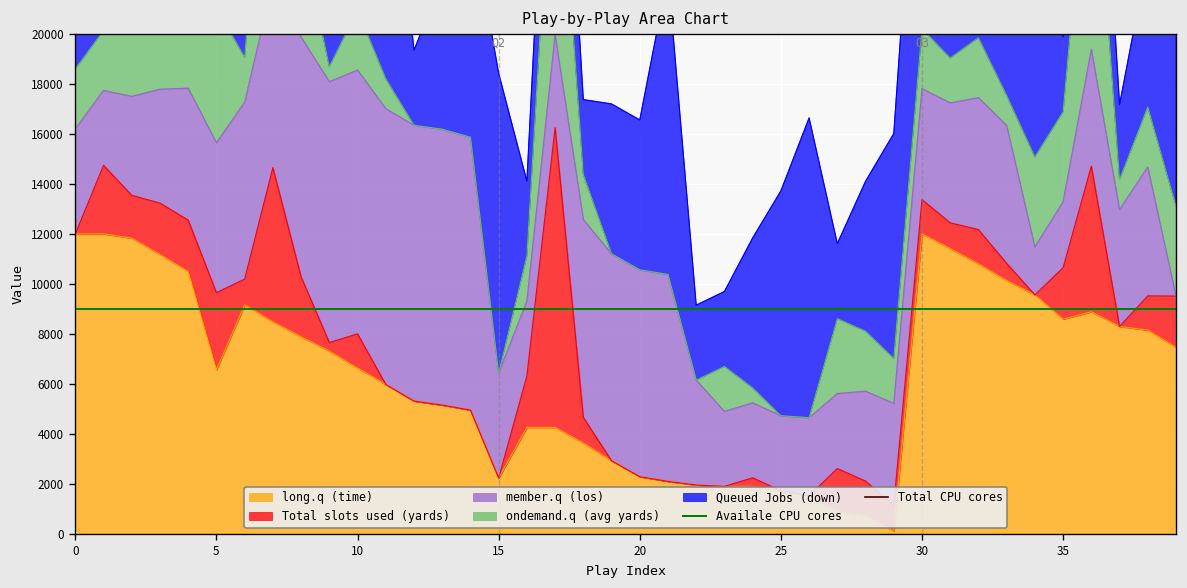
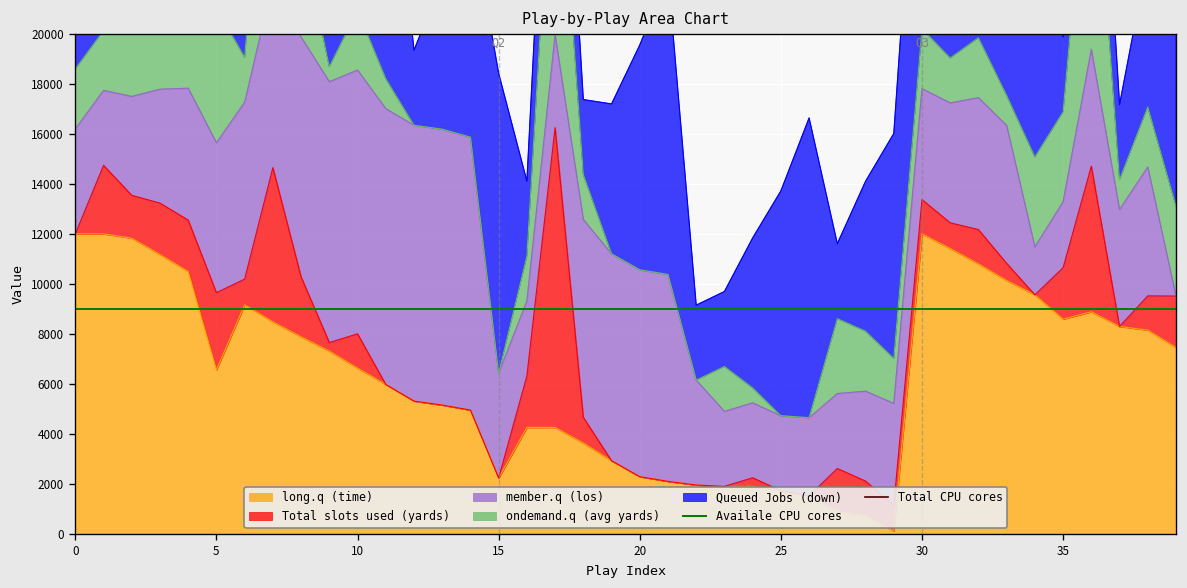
  {
    "long.q (time)": {
      "5": 6600,
      "10": 6600,
      "30": 12000,
      "35": 8600
    },
    "Total slots used (yards)": {
      "5": 3100,
      "10": 1400,
      "30": 1400,
      "35": 2100
    },
    "member.q (los)": {
      "0": 4200,
      "5": 6000,
      "10": 10600,
      "30": 4400,
      "35": 2600
    },
    "ondemand.q (avg yards)": {
      "0": 2400,
      "35": 3600
    },
    "Queued Jobs (down)": {
      "15": 12000,
-     "20": 6000,
+     "20": 9000,
      "25": 9000,
      "35": 3000
    }
  }
